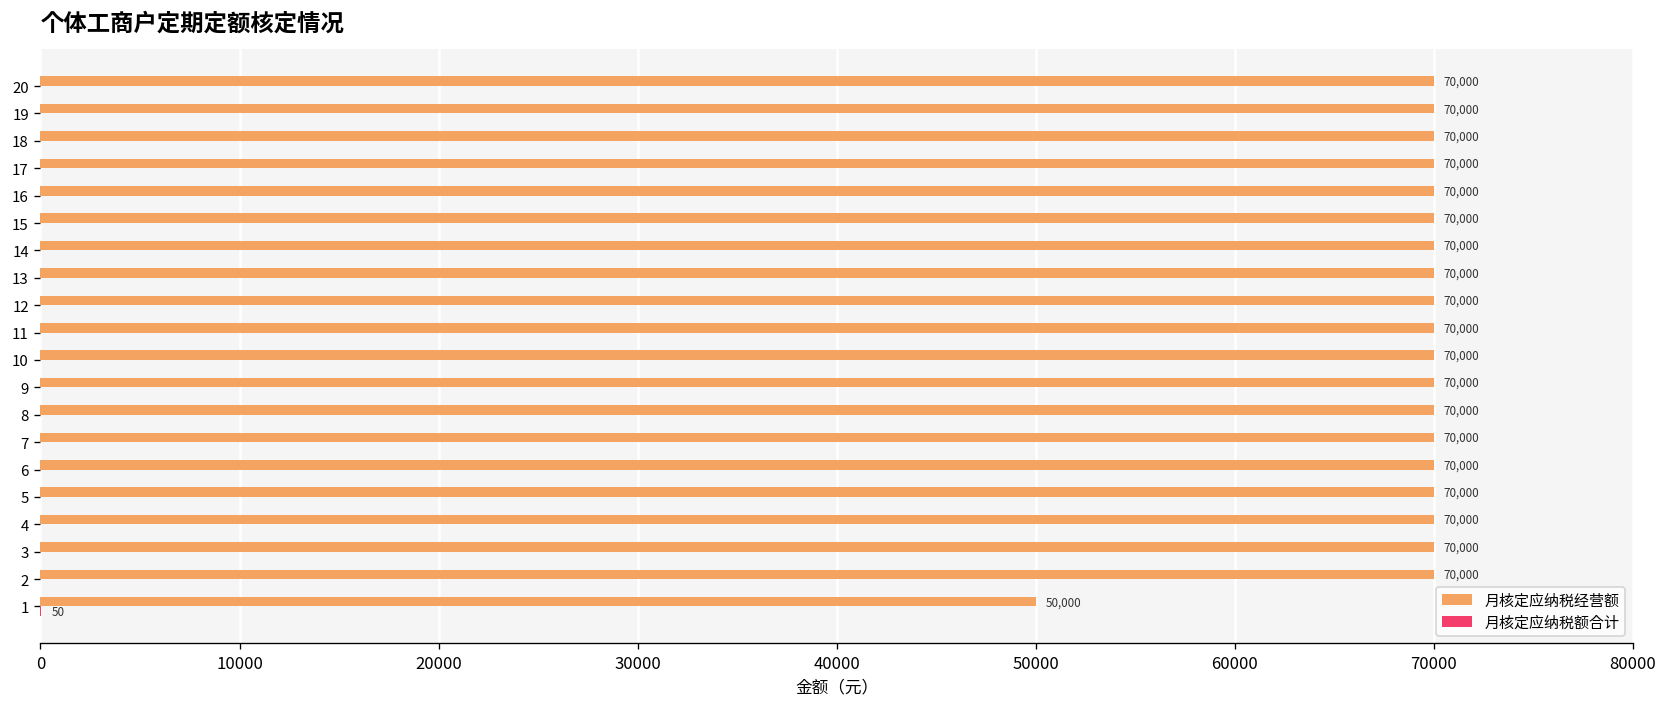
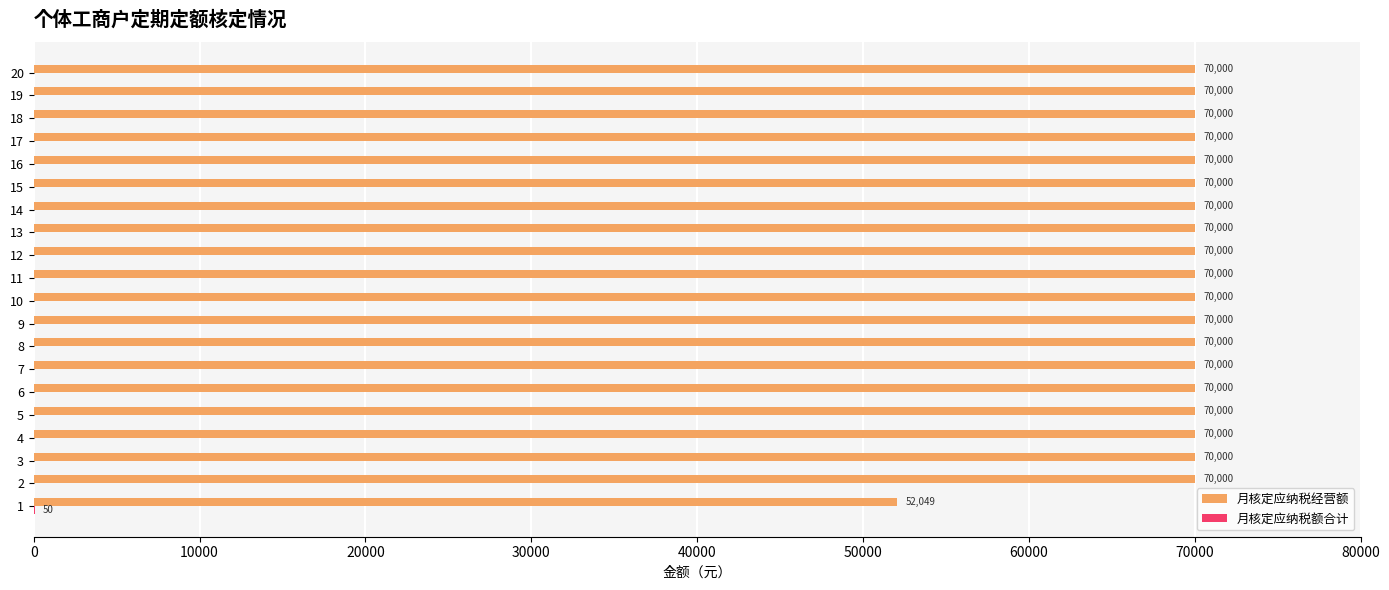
  {
    "月核定应纳税经营额": {
      "20": "70,000",
      "19": "70,000",
      "18": "70,000",
      "17": "70,000",
      "16": "70,000",
      "15": "70,000",
      "14": "70,000",
      "13": "70,000",
      "12": "70,000",
      "11": "70,000",
      "10": "70,000",
      "9": "70,000",
      "8": "70,000",
      "7": "70,000",
      "6": "70,000",
      "5": "70,000",
      "4": "70,000",
      "3": "70,000",
      "2": "70,000",
-     "1": "50,000"
+     "1": "52,049"
    },
    "月核定应纳税额合计": {
      "1": "50"
    }
  }
